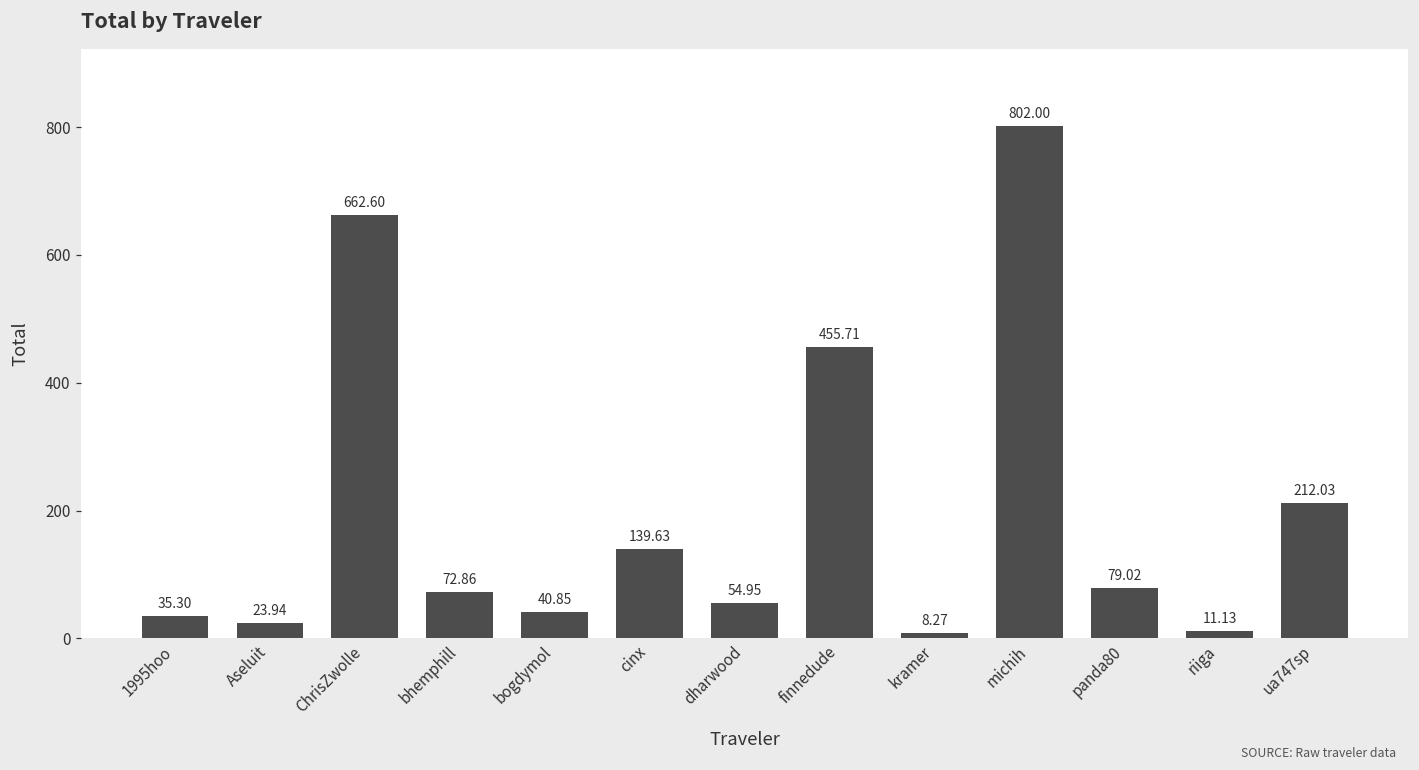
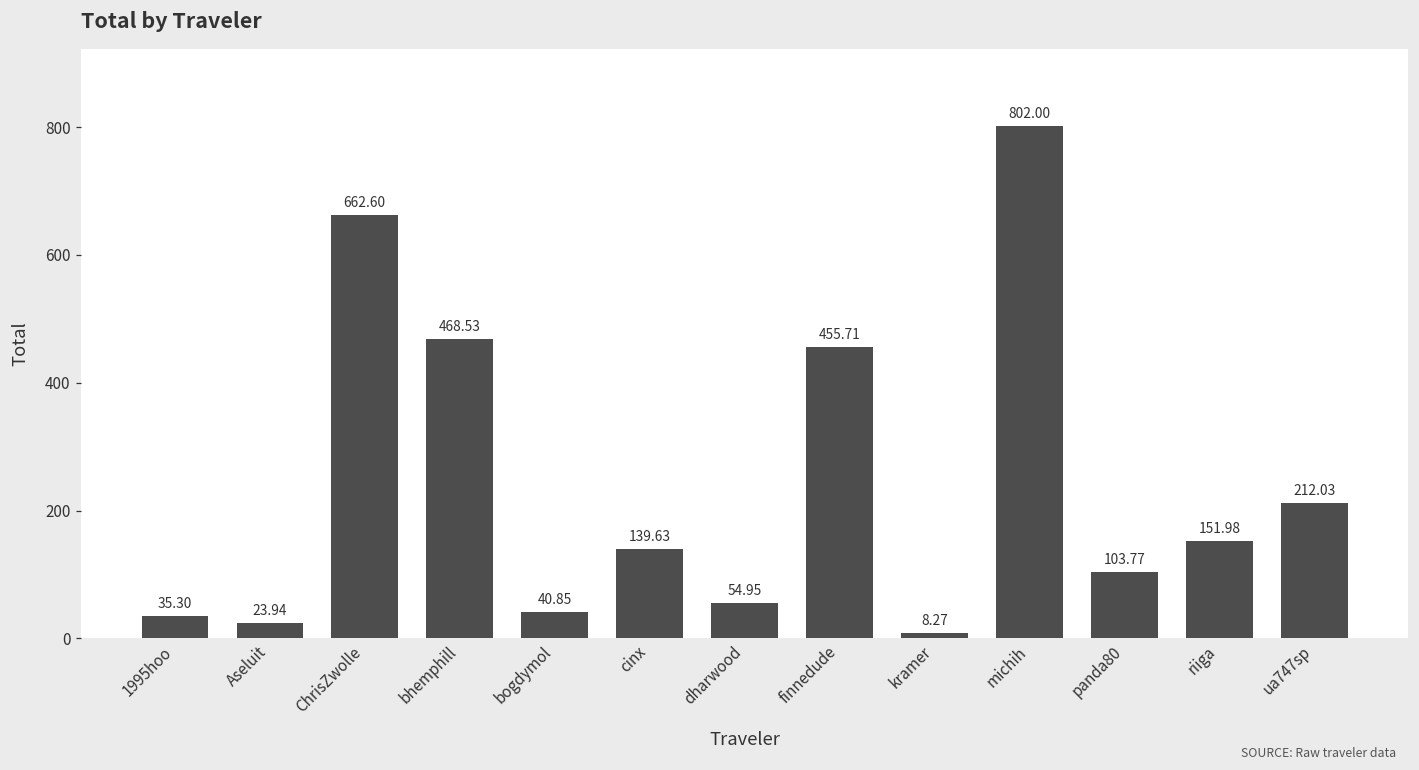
  {
    "1995hoo": 35.30,
    "Aseluit": 23.94,
    "ChrisZwolle": 662.60,
-   "bhemphill": 72.86,
+   "bhemphill": 468.53,
    "bogdymol": 40.85,
    "cinx": 139.63,
    "dharwood": 54.95,
    "finnedude": 455.71,
    "kramer": 8.27,
    "michih": 802.00,
-   "panda80": 79.02,
-   "riiga": 11.13,
+   "panda80": 103.77,
+   "riiga": 151.98,
    "ua747sp": 212.03
  }
